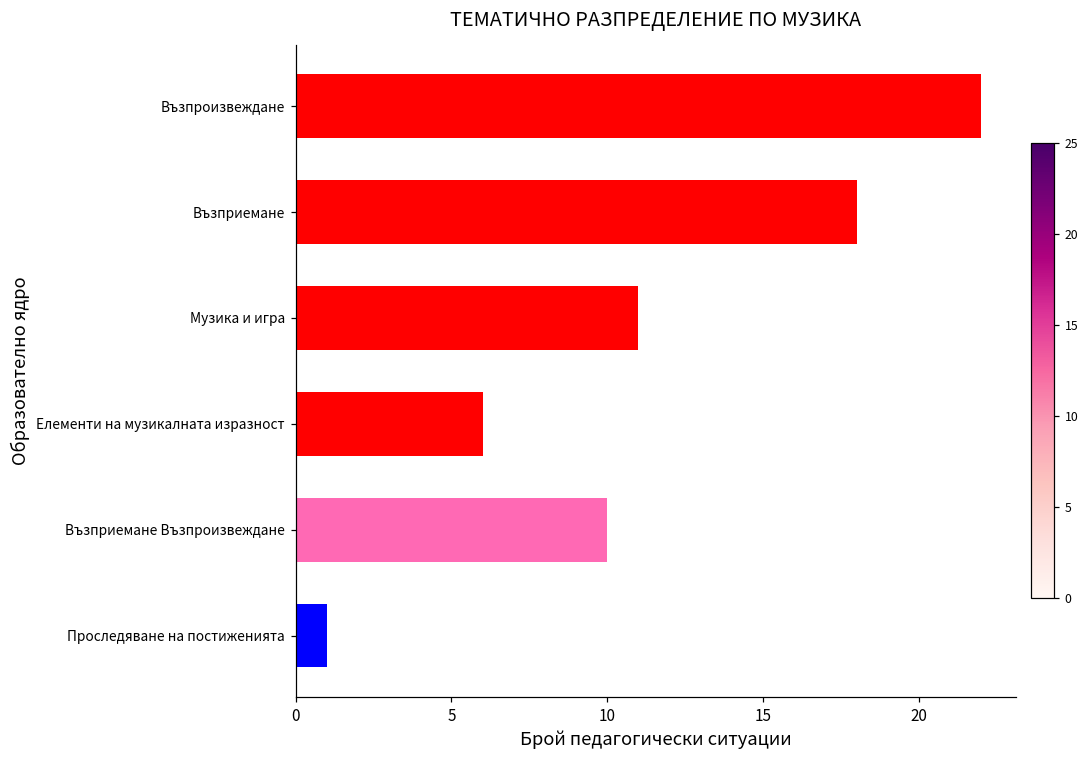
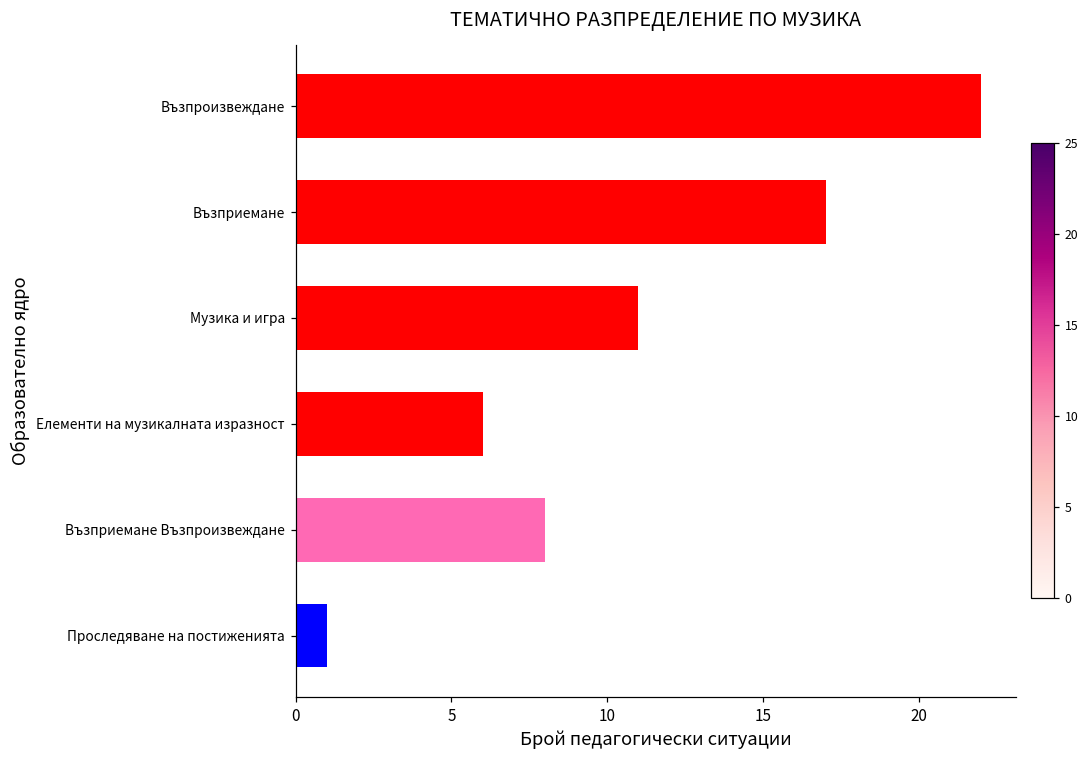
  {
    "Възпроизвеждане": 22,
-   "Възприемане": 18,
+   "Възприемане": 17,
    "Музика и игра": 11,
    "Елементи на музикалната изразност": 6,
-   "Възприемане Възпроизвеждане": 10,
+   "Възприемане Възпроизвеждане": 8,
    "Проследяване на постиженията": 1
  }
